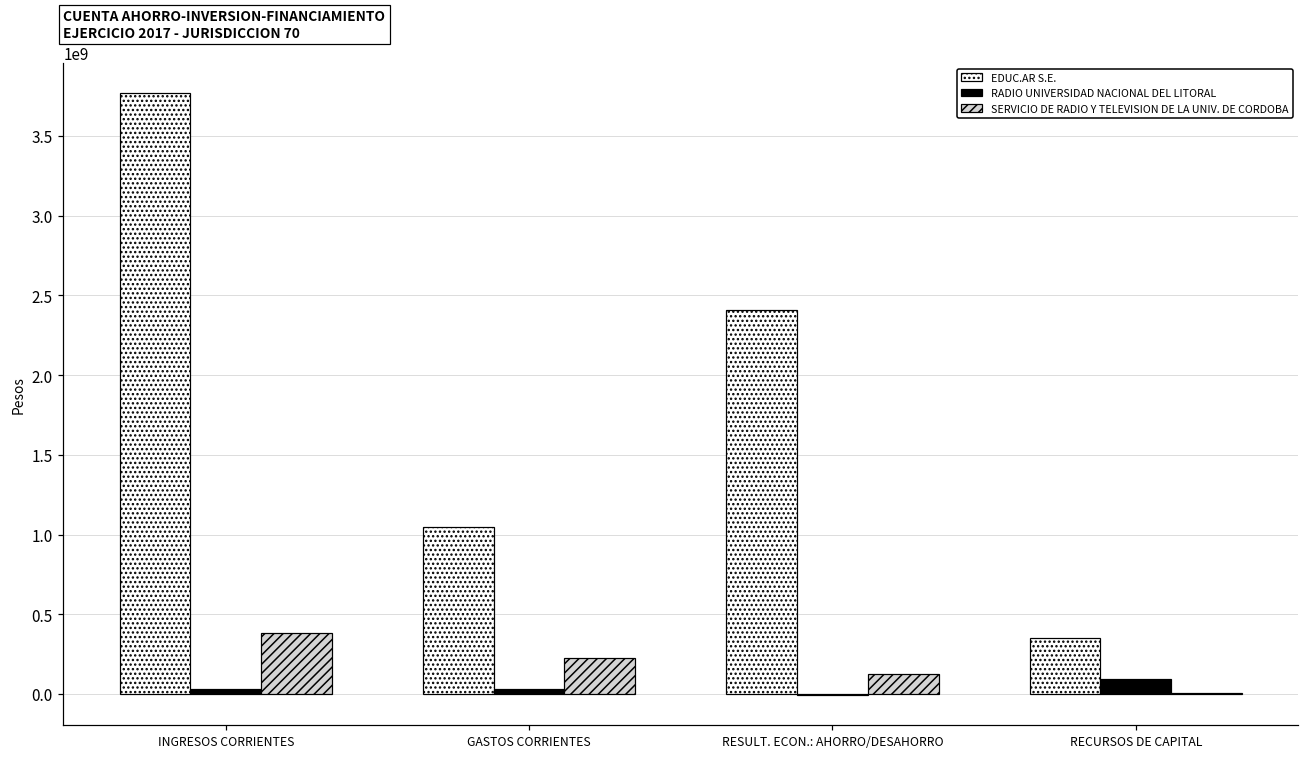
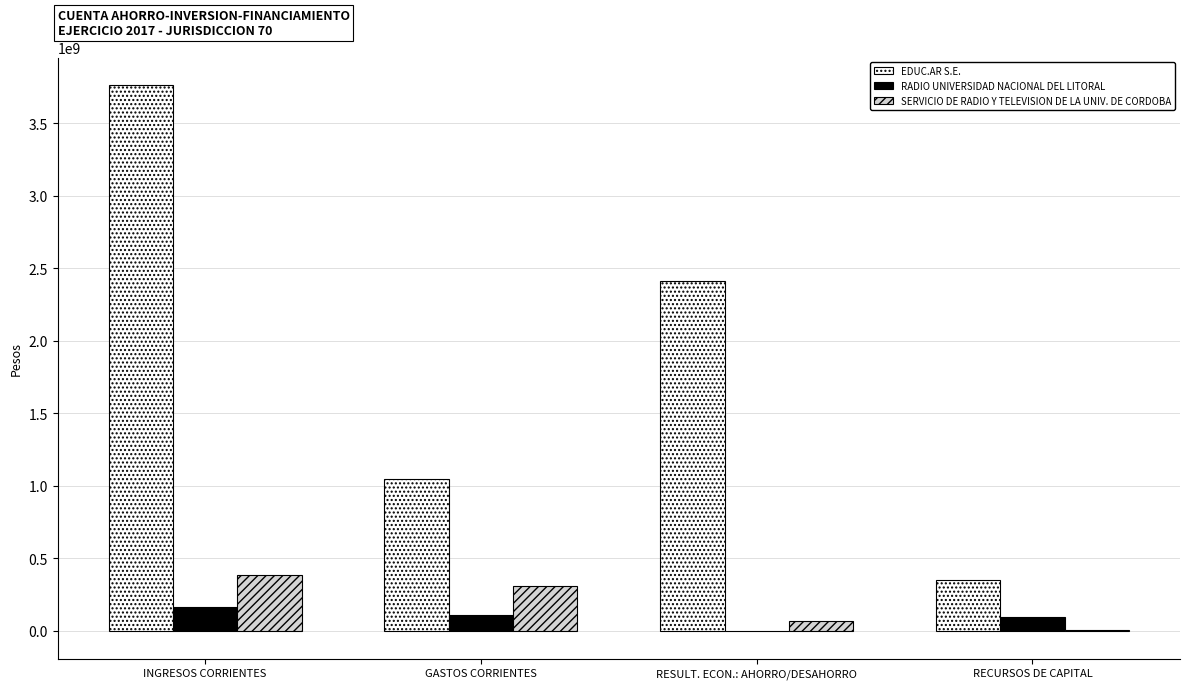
  {
    "EDUC.AR S.E.": {
      "INGRESOS CORRIENTES": 3770000000,
      "GASTOS CORRIENTES": 1050000000,
      "RESULT. ECON.: AHORRO/DESAHORRO": 2410000000,
      "RECURSOS DE CAPITAL": 350000000
    },
    "RADIO UNIVERSIDAD NACIONAL DEL LITORAL": {
-     "INGRESOS CORRIENTES": 30000000,
-     "GASTOS CORRIENTES": 30000000,
+     "INGRESOS CORRIENTES": 160000000,
+     "GASTOS CORRIENTES": 110000000,
      "RECURSOS DE CAPITAL": 100000000
    },
    "SERVICIO DE RADIO Y TELEVISION DE LA UNIV. DE CORDOBA": {
      "INGRESOS CORRIENTES": 390000000,
-     "GASTOS CORRIENTES": 220000000,
-     "RESULT. ECON.: AHORRO/DESAHORRO": 130000000
+     "GASTOS CORRIENTES": 310000000,
+     "RESULT. ECON.: AHORRO/DESAHORRO": 70000000
    }
  }
